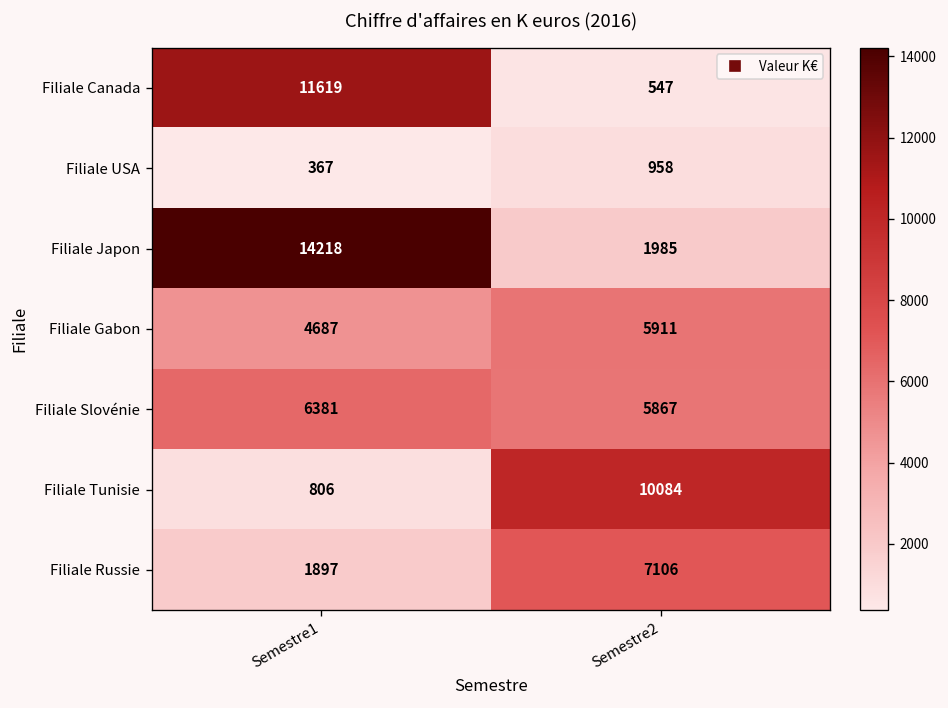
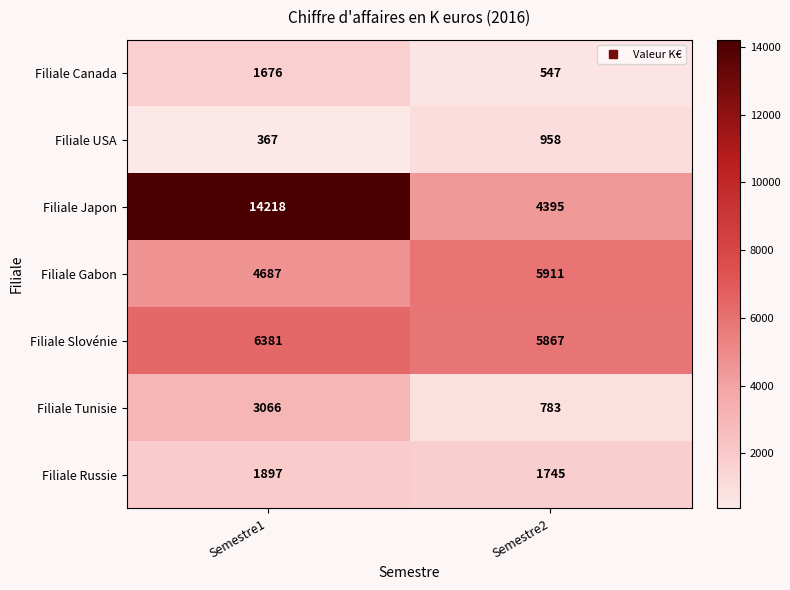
  {
    "Filiale Canada": {
-     "Semestre1": 11619,
+     "Semestre1": 1676,
      "Semestre2": 547
    },
    "Filiale USA": {
      "Semestre1": 367,
      "Semestre2": 958
    },
    "Filiale Japon": {
      "Semestre1": 14218,
-     "Semestre2": 1985
+     "Semestre2": 4395
    },
    "Filiale Gabon": {
      "Semestre1": 4687,
      "Semestre2": 5911
    },
    "Filiale Slovénie": {
      "Semestre1": 6381,
      "Semestre2": 5867
    },
    "Filiale Tunisie": {
-     "Semestre1": 806,
-     "Semestre2": 10084
+     "Semestre1": 3066,
+     "Semestre2": 783
    },
    "Filiale Russie": {
      "Semestre1": 1897,
-     "Semestre2": 7106
+     "Semestre2": 1745
    }
  }
